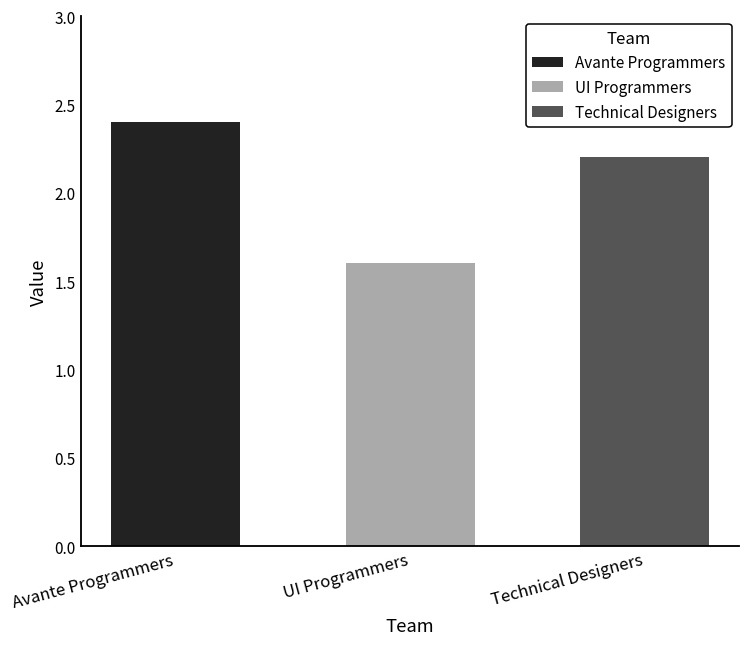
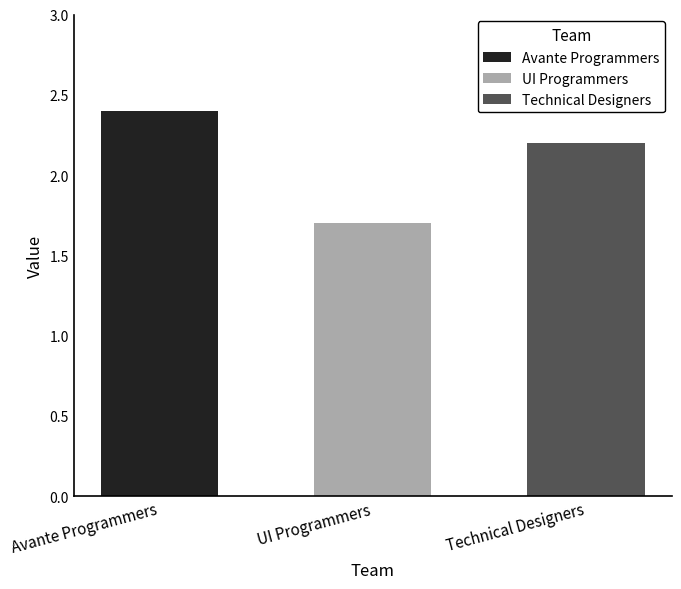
  {
    "Avante Programmers": 2.4,
-   "UI Programmers": 1.6,
+   "UI Programmers": 1.7,
    "Technical Designers": 2.2
  }
